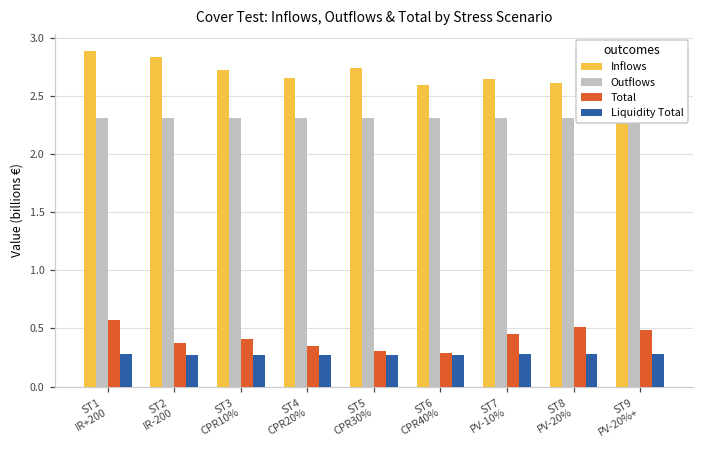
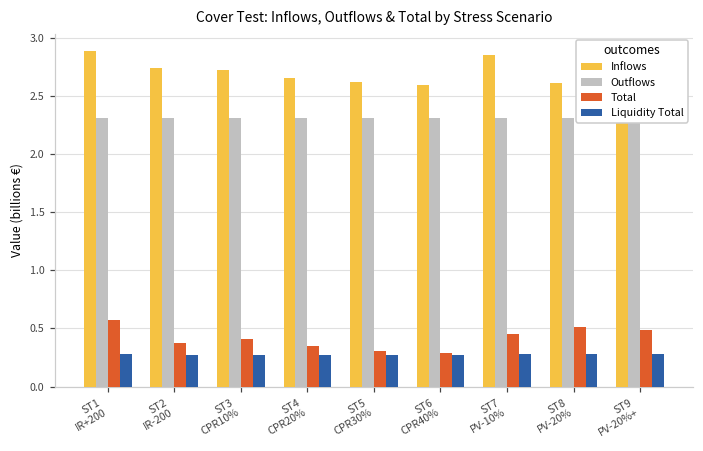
  {
    "Inflows": {
      "ST1 IR+200": 2.89,
-     "ST2 IR-200": 2.84,
+     "ST2 IR-200": 2.74,
      "ST3 CPR10%": 2.73,
      "ST4 CPR20%": 2.66,
-     "ST5 CPR30%": 2.75,
+     "ST5 CPR30%": 2.62,
      "ST6 CPR40%": 2.60,
-     "ST7 PV-10%": 2.65,
+     "ST7 PV-10%": 2.85,
      "ST8 PV-20%": 2.61
    },
    "Outflows": {
      "ST1 IR+200": 2.31,
      "ST2 IR-200": 2.31,
      "ST3 CPR10%": 2.31,
      "ST4 CPR20%": 2.31,
      "ST5 CPR30%": 2.31,
      "ST6 CPR40%": 2.31,
      "ST7 PV-10%": 2.31,
      "ST8 PV-20%": 2.31
    },
    "Total": {
      "ST1 IR+200": 0.58,
      "ST2 IR-200": 0.37,
      "ST3 CPR10%": 0.41,
      "ST4 CPR20%": 0.35,
      "ST5 CPR30%": 0.31,
      "ST6 CPR40%": 0.29,
      "ST7 PV-10%": 0.45,
      "ST8 PV-20%": 0.51,
      "ST9 PV-20%+": 0.49
    },
    "Liquidity Total": {
      "ST1 IR+200": 0.28,
      "ST2 IR-200": 0.27,
      "ST3 CPR10%": 0.28,
      "ST4 CPR20%": 0.27,
      "ST5 CPR30%": 0.27,
      "ST6 CPR40%": 0.27,
      "ST7 PV-10%": 0.28,
      "ST8 PV-20%": 0.28,
      "ST9 PV-20%+": 0.28
    }
  }
